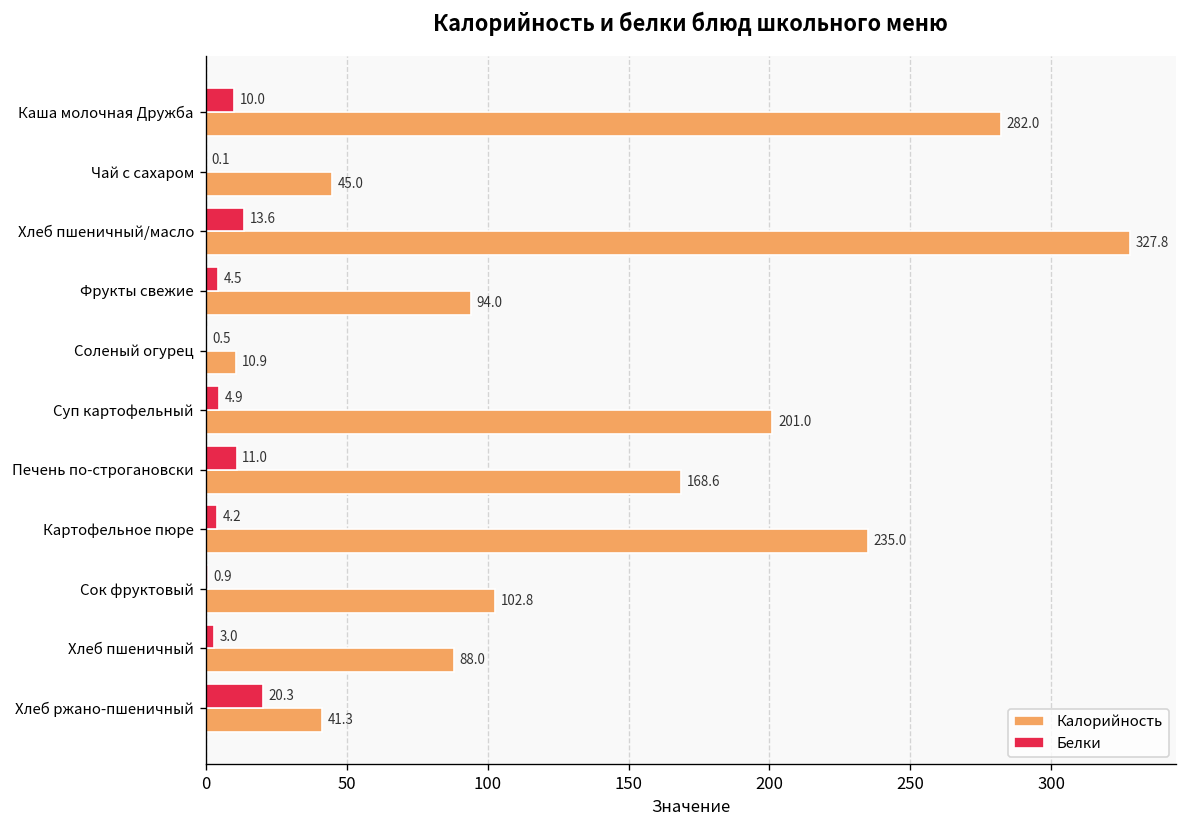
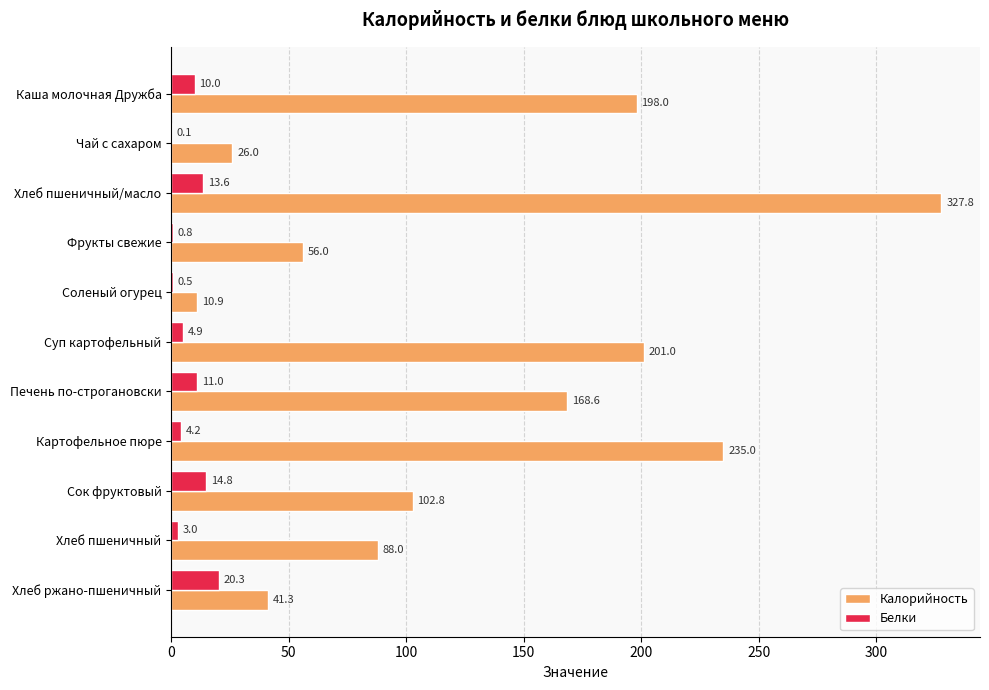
  {
    "Калорийность": {
-     "Каша молочная Дружба": 282.0,
-     "Чай с сахаром": 45.0,
+     "Каша молочная Дружба": 198.0,
+     "Чай с сахаром": 26.0,
      "Хлеб пшеничный/масло": 327.8,
-     "Фрукты свежие": 94.0,
+     "Фрукты свежие": 56.0,
      "Соленый огурец": 10.9,
      "Суп картофельный": 201.0,
      "Печень по-строгановски": 168.6,
      "Картофельное пюре": 235.0,
      "Сок фруктовый": 102.8,
      "Хлеб пшеничный": 88.0,
      "Хлеб ржано-пшеничный": 41.3
    },
    "Белки": {
      "Каша молочная Дружба": 10.0,
      "Чай с сахаром": 0.1,
      "Хлеб пшеничный/масло": 13.6,
-     "Фрукты свежие": 4.5,
+     "Фрукты свежие": 0.8,
      "Соленый огурец": 0.5,
      "Суп картофельный": 4.9,
      "Печень по-строгановски": 11.0,
      "Картофельное пюре": 4.2,
-     "Сок фруктовый": 0.9,
+     "Сок фруктовый": 14.8,
      "Хлеб пшеничный": 3.0,
      "Хлеб ржано-пшеничный": 20.3
    }
  }
